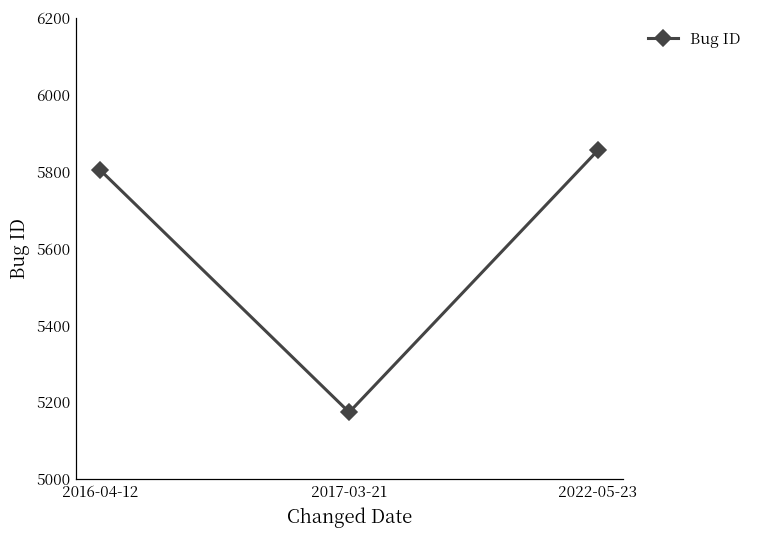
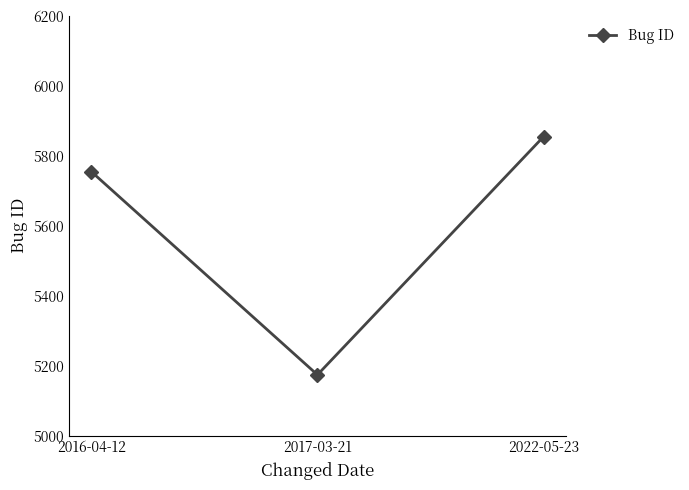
  {
-   "2016-04-12": 5800,
+   "2016-04-12": 5760,
    "2017-03-21": 5170,
    "2022-05-23": 5860
  }
